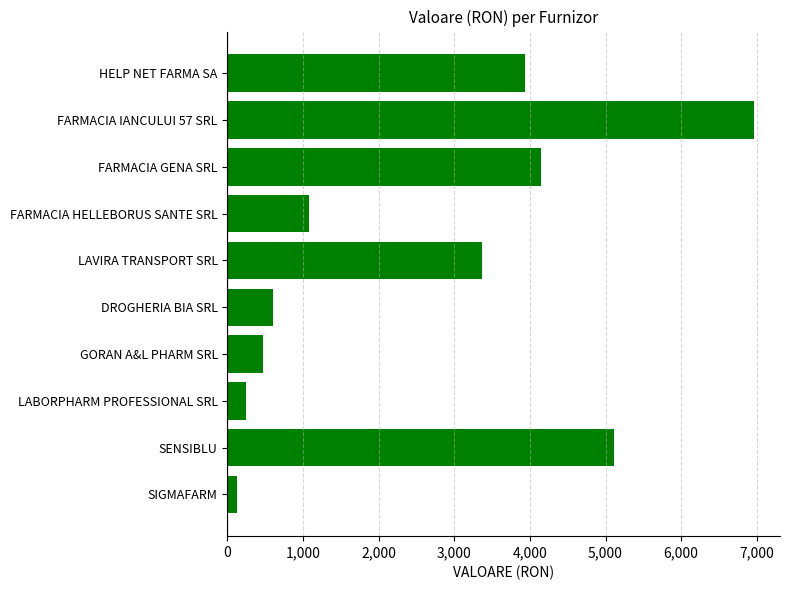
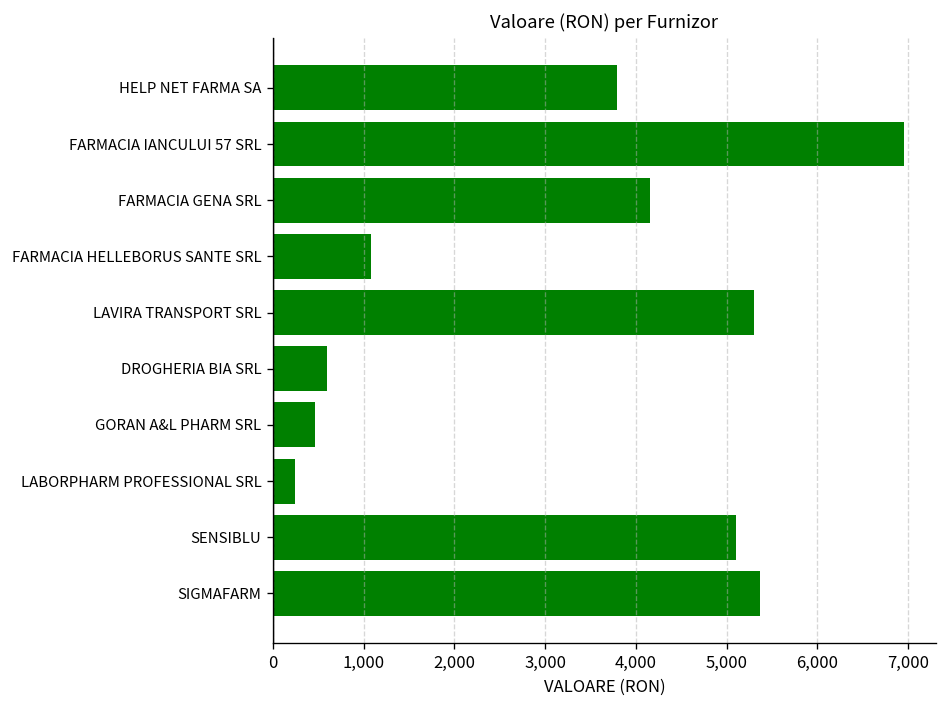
  {
-   "HELP NET FARMA SA": "3,900",
+   "HELP NET FARMA SA": "3,800",
    "FARMACIA IANCULUI 57 SRL": "7,000",
    "FARMACIA GENA SRL": "4,200",
    "FARMACIA HELLEBORUS SANTE SRL": "1,100",
-   "LAVIRA TRANSPORT SRL": "3,400",
+   "LAVIRA TRANSPORT SRL": "5,300",
    "DROGHERIA BIA SRL": "600",
    "GORAN A&L PHARM SRL": "500",
    "LABORPHARM PROFESSIONAL SRL": "200",
    "SENSIBLU": "5,100",
-   "SIGMAFARM": "100"
+   "SIGMAFARM": "5,400"
  }
